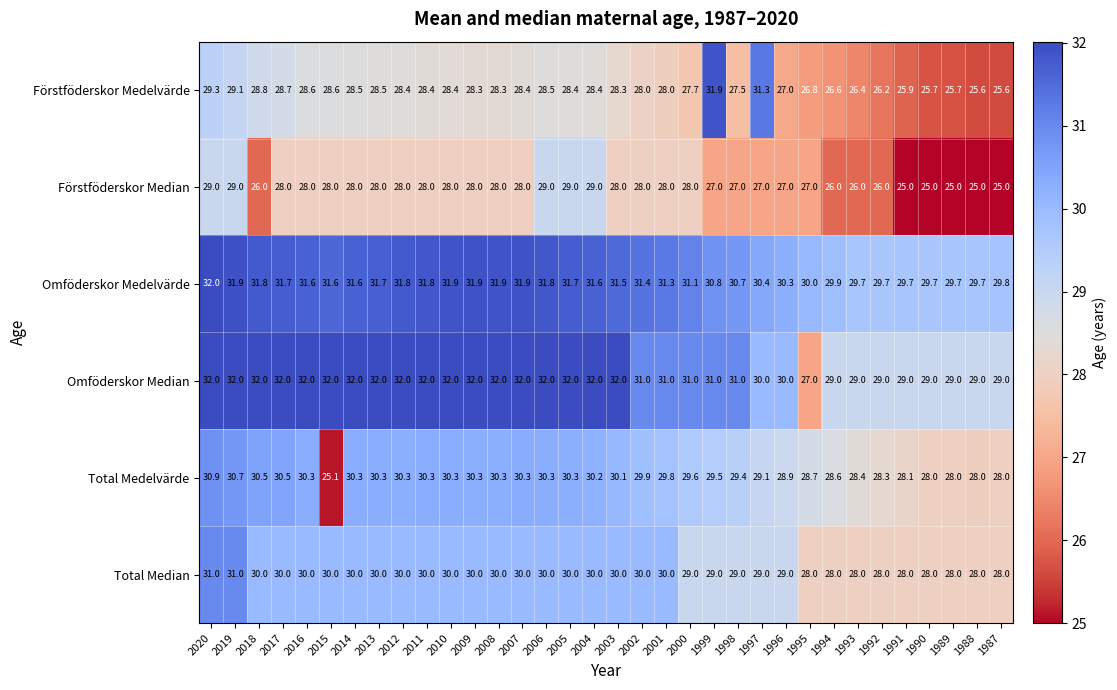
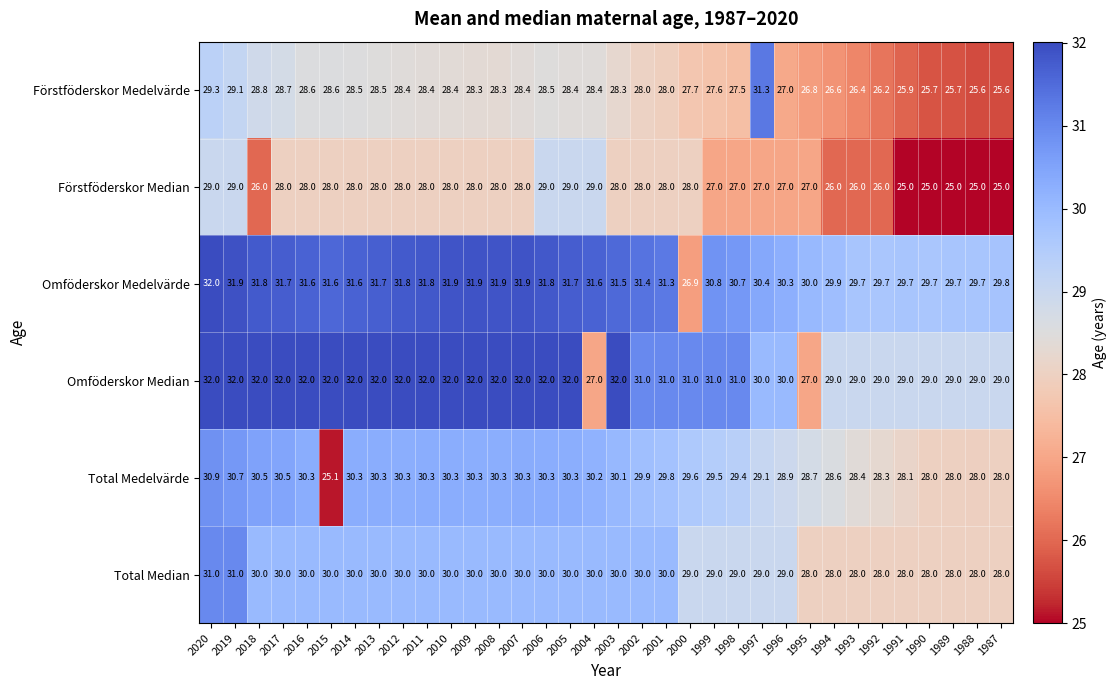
  {
    "Förstföderskor Medelvärde": {
      "2020": 29.3,
      "2019": 29.1,
      "2018": 28.8,
      "2017": 28.7,
      "2016": 28.6,
      "2015": 28.6,
      "2014": 28.5,
      "2013": 28.5,
      "2012": 28.4,
      "2011": 28.4,
      "2010": 28.4,
      "2009": 28.3,
      "2008": 28.3,
      "2007": 28.4,
      "2006": 28.5,
      "2005": 28.4,
      "2004": 28.4,
      "2003": 28.3,
      "2002": 28.0,
      "2001": 28.0,
      "2000": 27.7,
-     "1999": 31.9,
+     "1999": 27.6,
      "1998": 27.5,
      "1997": 31.3,
      "1996": 27.0,
      "1995": 26.8,
      "1994": 26.6,
      "1993": 26.4,
      "1992": 26.2,
      "1991": 25.9,
      "1990": 25.7,
      "1989": 25.7,
      "1988": 25.6,
      "1987": 25.6
    },
    "Omföderskor Medelvärde": {
      "2020": 32.0,
      "2019": 31.9,
      "2018": 31.8,
      "2017": 31.7,
      "2016": 31.6,
      "2015": 31.6,
      "2014": 31.6,
      "2013": 31.7,
      "2012": 31.8,
      "2011": 31.8,
      "2010": 31.9,
      "2009": 31.9,
      "2008": 31.9,
      "2007": 31.9,
      "2006": 31.8,
      "2005": 31.7,
      "2004": 31.6,
      "2003": 31.5,
      "2002": 31.4,
      "2001": 31.3,
-     "2000": 31.1,
+     "2000": 26.9,
      "1999": 30.8,
      "1998": 30.7,
      "1997": 30.4,
      "1996": 30.3,
      "1995": 30.0,
      "1994": 29.9,
      "1993": 29.7,
      "1992": 29.7,
      "1991": 29.7,
      "1990": 29.7,
      "1989": 29.7,
      "1988": 29.7,
      "1987": 29.8
    },
    "Omföderskor Median": {
      "2020": 32.0,
      "2019": 32.0,
      "2018": 32.0,
      "2017": 32.0,
      "2016": 32.0,
      "2015": 32.0,
      "2014": 32.0,
      "2013": 32.0,
      "2012": 32.0,
      "2011": 32.0,
      "2010": 32.0,
      "2009": 32.0,
      "2008": 32.0,
      "2007": 32.0,
      "2006": 32.0,
      "2005": 32.0,
-     "2004": 32.0,
+     "2004": 27.0,
      "2003": 32.0,
      "2002": 31.0,
      "2001": 31.0,
      "2000": 31.0,
      "1999": 31.0,
      "1998": 31.0,
      "1997": 30.0,
      "1996": 30.0,
      "1995": 27.0,
      "1994": 29.0,
      "1993": 29.0,
      "1992": 29.0,
      "1991": 29.0,
      "1990": 29.0,
      "1989": 29.0,
      "1988": 29.0,
      "1987": 29.0
    }
  }
